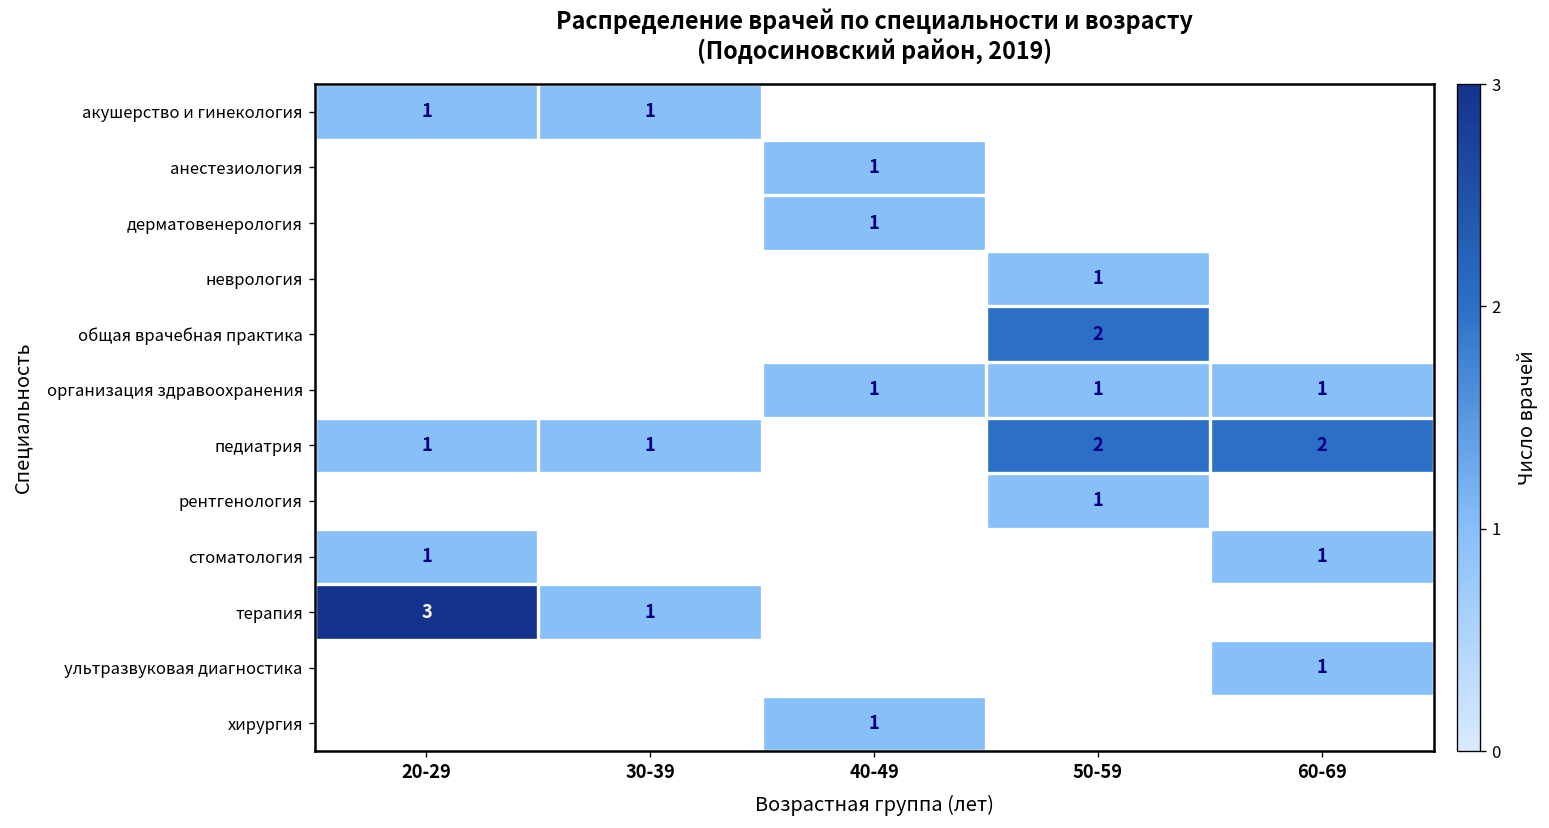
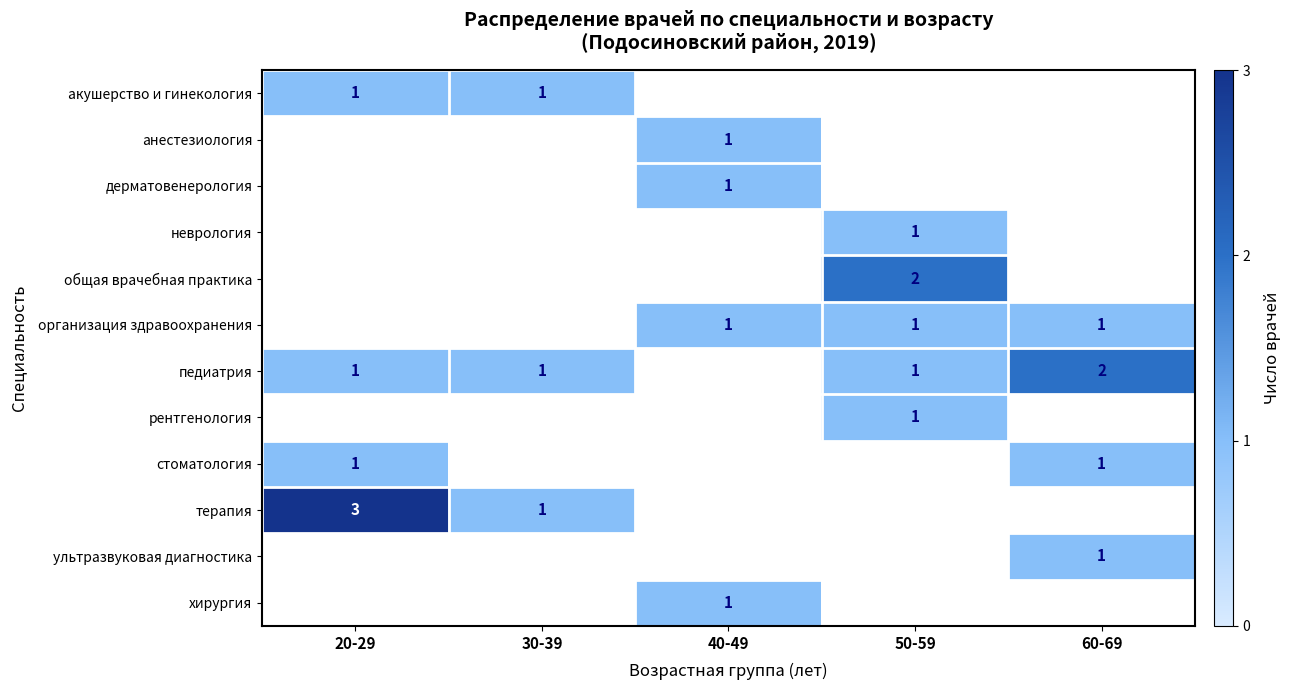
  {
    "акушерство и гинекология": {
      "20-29": 1,
      "30-39": 1
    },
    "анестезиология": {
      "40-49": 1
    },
    "дерматовенерология": {
      "40-49": 1
    },
    "неврология": {
      "50-59": 1
    },
    "общая врачебная практика": {
      "50-59": 2
    },
    "организация здравоохранения": {
      "40-49": 1,
      "50-59": 1,
      "60-69": 1
    },
    "педиатрия": {
      "20-29": 1,
      "30-39": 1,
-     "50-59": 2,
+     "50-59": 1,
      "60-69": 2
    },
    "рентгенология": {
      "50-59": 1
    },
    "стоматология": {
      "20-29": 1,
      "60-69": 1
    },
    "терапия": {
      "20-29": 3,
      "30-39": 1
    },
    "ультразвуковая диагностика": {
      "60-69": 1
    },
    "хирургия": {
      "40-49": 1
    }
  }
